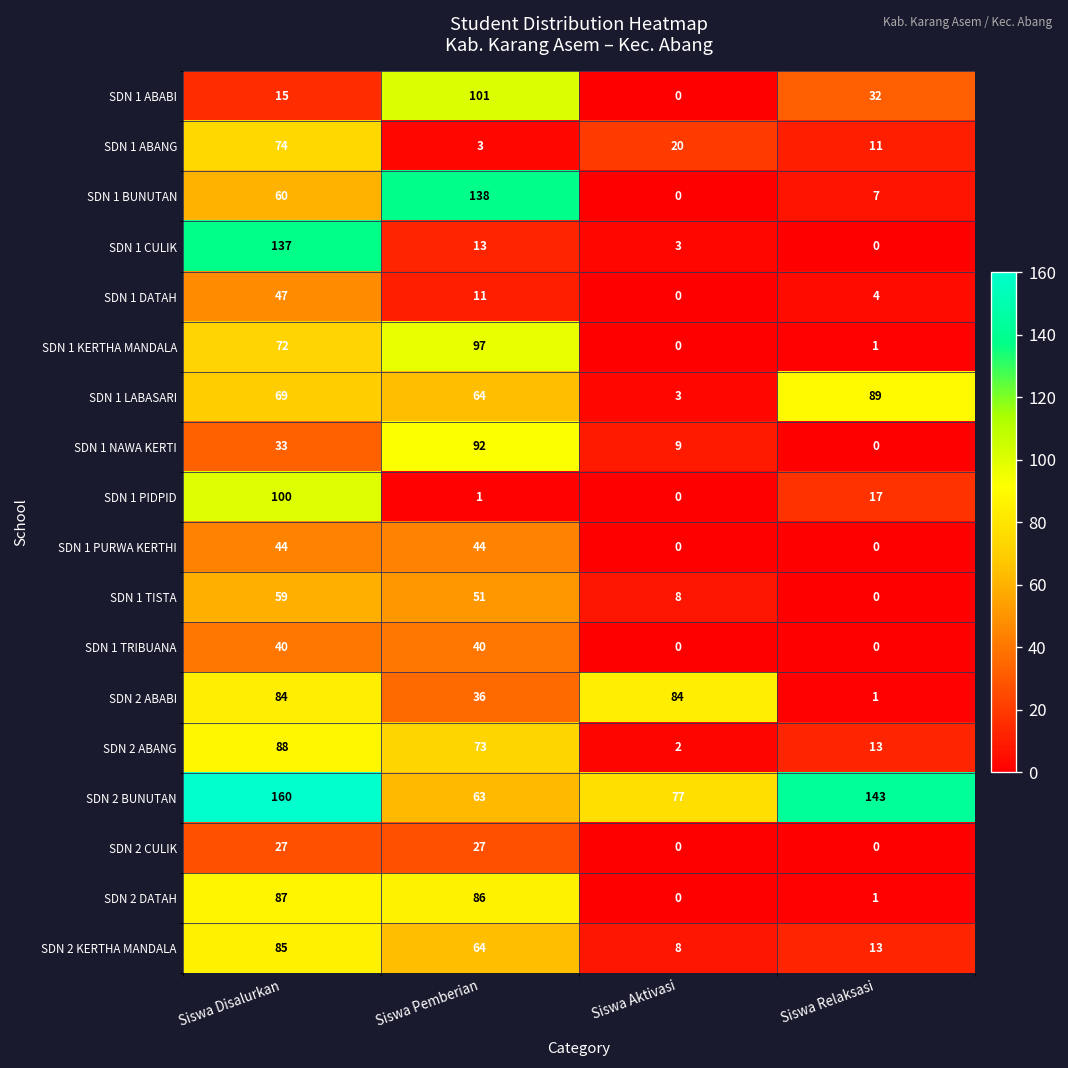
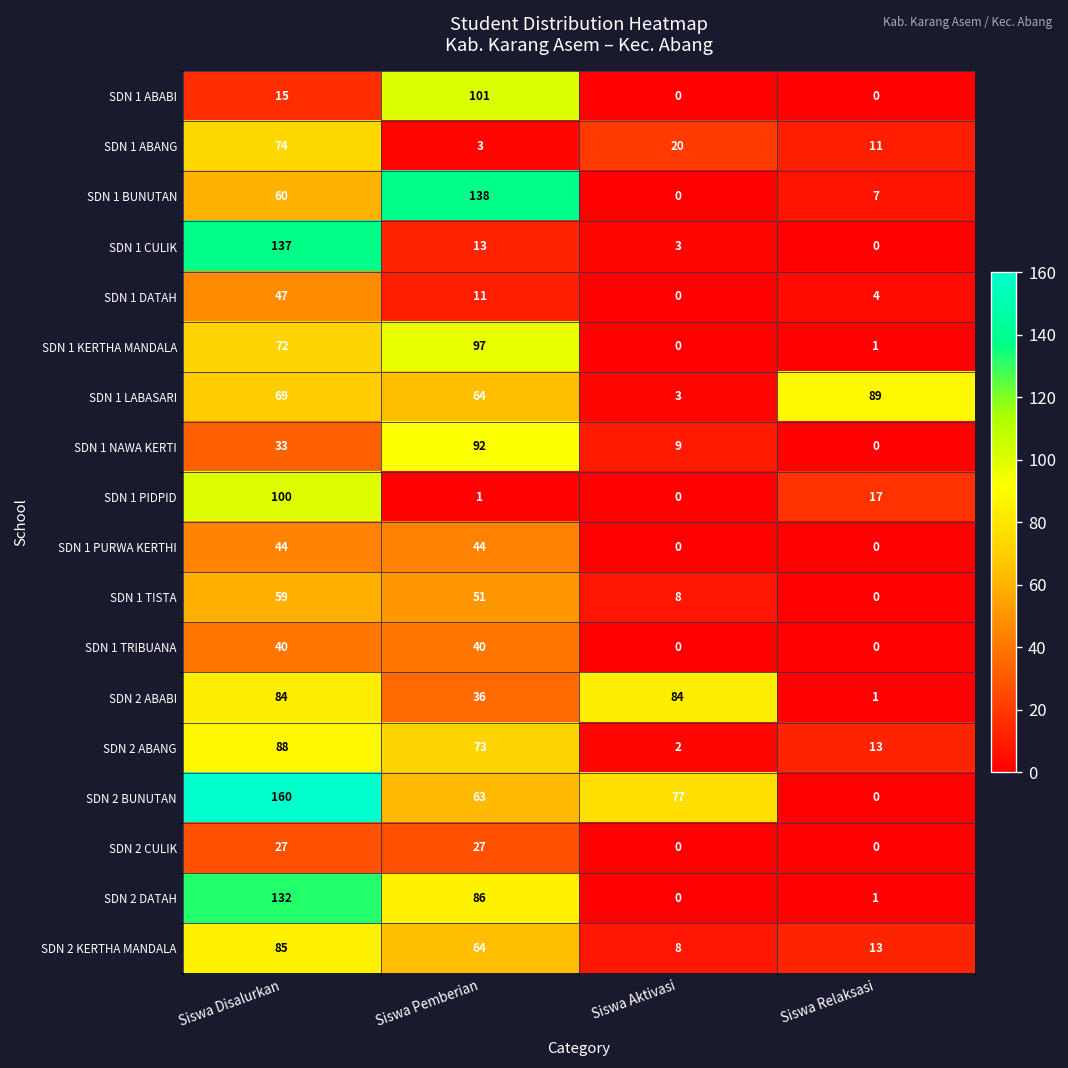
  {
    "SDN 1 ABABI": {
      "Siswa Disalurkan": 15,
      "Siswa Pemberian": 101,
      "Siswa Aktivasi": 0,
-     "Siswa Relaksasi": 32
+     "Siswa Relaksasi": 0
    },
    "SDN 1 ABANG": {
      "Siswa Disalurkan": 74,
      "Siswa Pemberian": 3,
      "Siswa Aktivasi": 20,
      "Siswa Relaksasi": 11
    },
    "SDN 1 BUNUTAN": {
      "Siswa Disalurkan": 60,
      "Siswa Pemberian": 138,
      "Siswa Aktivasi": 0,
      "Siswa Relaksasi": 7
    },
    "SDN 1 CULIK": {
      "Siswa Disalurkan": 137,
      "Siswa Pemberian": 13,
      "Siswa Aktivasi": 3,
      "Siswa Relaksasi": 0
    },
    "SDN 1 DATAH": {
      "Siswa Disalurkan": 47,
      "Siswa Pemberian": 11,
      "Siswa Aktivasi": 0,
      "Siswa Relaksasi": 4
    },
    "SDN 1 KERTHA MANDALA": {
      "Siswa Disalurkan": 72,
      "Siswa Pemberian": 97,
      "Siswa Aktivasi": 0,
      "Siswa Relaksasi": 1
    },
    "SDN 1 LABASARI": {
      "Siswa Disalurkan": 69,
      "Siswa Pemberian": 64,
      "Siswa Aktivasi": 3,
      "Siswa Relaksasi": 89
    },
    "SDN 1 NAWA KERTI": {
      "Siswa Disalurkan": 33,
      "Siswa Pemberian": 92,
      "Siswa Aktivasi": 9,
      "Siswa Relaksasi": 0
    },
    "SDN 1 PIDPID": {
      "Siswa Disalurkan": 100,
      "Siswa Pemberian": 1,
      "Siswa Aktivasi": 0,
      "Siswa Relaksasi": 17
    },
    "SDN 1 PURWA KERTHI": {
      "Siswa Disalurkan": 44,
      "Siswa Pemberian": 44,
      "Siswa Aktivasi": 0,
      "Siswa Relaksasi": 0
    },
    "SDN 1 TISTA": {
      "Siswa Disalurkan": 59,
      "Siswa Pemberian": 51,
      "Siswa Aktivasi": 8,
      "Siswa Relaksasi": 0
    },
    "SDN 1 TRIBUANA": {
      "Siswa Disalurkan": 40,
      "Siswa Pemberian": 40,
      "Siswa Aktivasi": 0,
      "Siswa Relaksasi": 0
    },
    "SDN 2 ABABI": {
      "Siswa Disalurkan": 84,
      "Siswa Pemberian": 36,
      "Siswa Aktivasi": 84,
      "Siswa Relaksasi": 1
    },
    "SDN 2 ABANG": {
      "Siswa Disalurkan": 88,
      "Siswa Pemberian": 73,
      "Siswa Aktivasi": 2,
      "Siswa Relaksasi": 13
    },
    "SDN 2 BUNUTAN": {
      "Siswa Disalurkan": 160,
      "Siswa Pemberian": 63,
      "Siswa Aktivasi": 77,
-     "Siswa Relaksasi": 143
+     "Siswa Relaksasi": 0
    },
    "SDN 2 CULIK": {
      "Siswa Disalurkan": 27,
      "Siswa Pemberian": 27,
      "Siswa Aktivasi": 0,
      "Siswa Relaksasi": 0
    },
    "SDN 2 DATAH": {
-     "Siswa Disalurkan": 87,
+     "Siswa Disalurkan": 132,
      "Siswa Pemberian": 86,
      "Siswa Aktivasi": 0,
      "Siswa Relaksasi": 1
    },
    "SDN 2 KERTHA MANDALA": {
      "Siswa Disalurkan": 85,
      "Siswa Pemberian": 64,
      "Siswa Aktivasi": 8,
      "Siswa Relaksasi": 13
    }
  }
